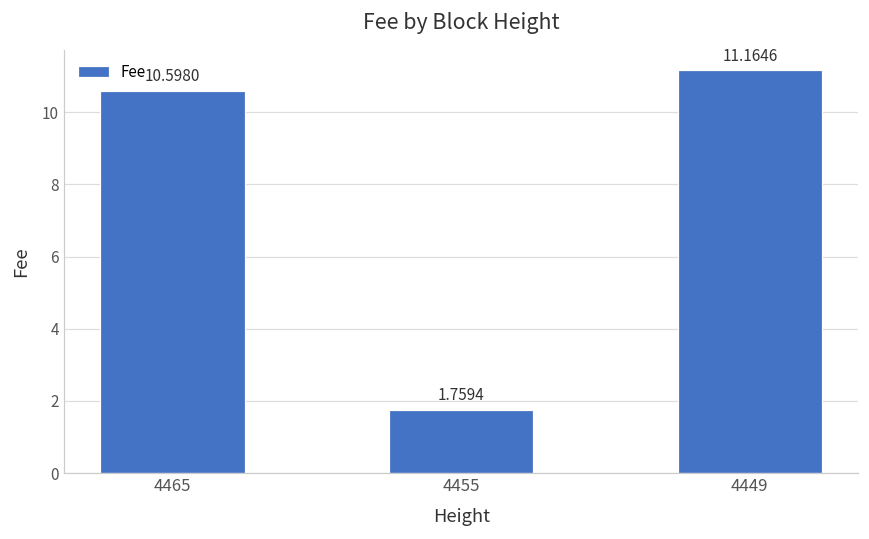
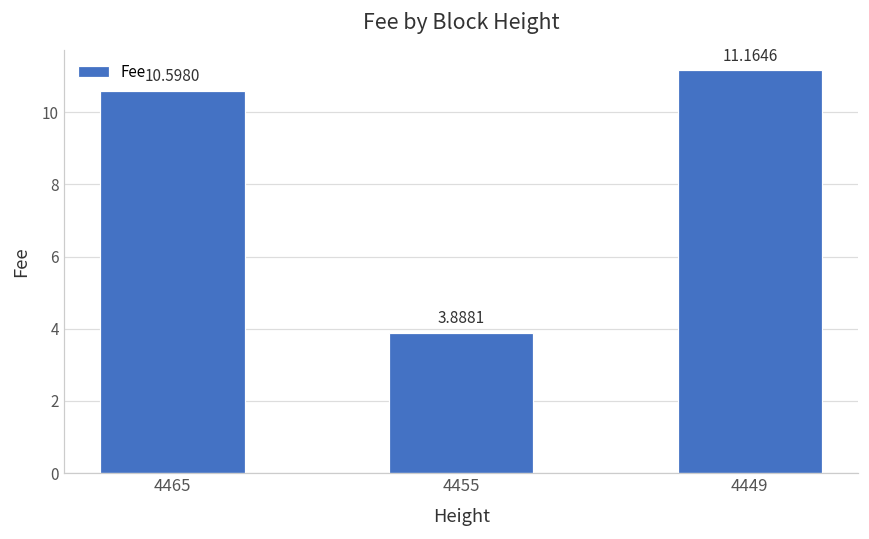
  {
    "4465": 10.5980,
-   "4455": 1.7594,
+   "4455": 3.8881,
    "4449": 11.1646
  }
